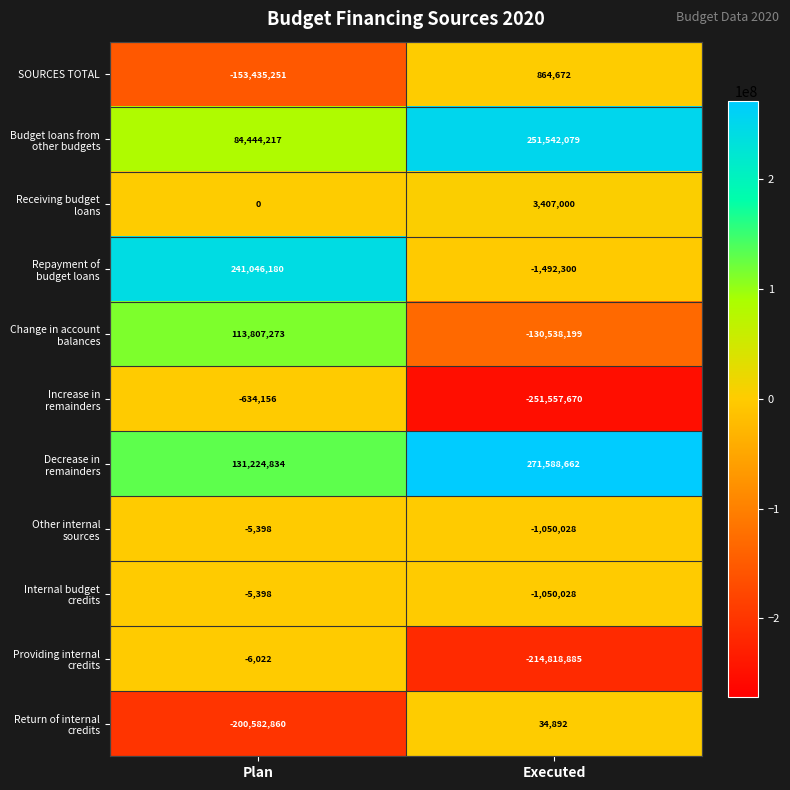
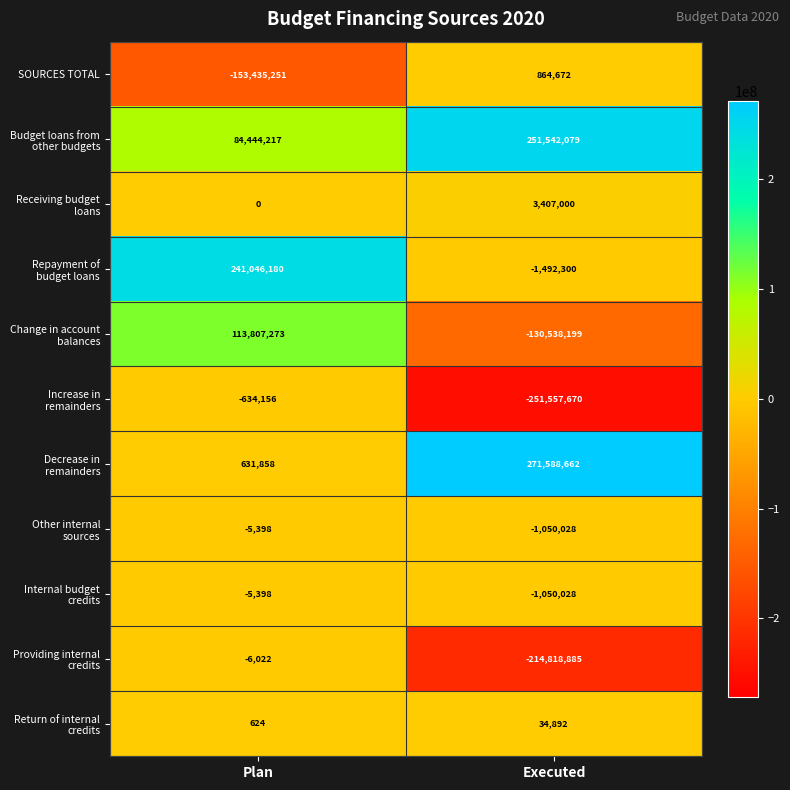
  {
    "SOURCES TOTAL": {
      "Plan": "-153,435,251",
      "Executed": "864,672"
    },
    "Budget loans from other budgets": {
      "Plan": "84,444,217",
      "Executed": "251,542,079"
    },
    "Receiving budget loans": {
      "Plan": "0",
      "Executed": "3,407,000"
    },
    "Repayment of budget loans": {
      "Plan": "241,046,180",
      "Executed": "-1,492,300"
    },
    "Change in account balances": {
      "Plan": "113,807,273",
      "Executed": "-130,538,199"
    },
    "Increase in remainders": {
      "Plan": "-634,156",
      "Executed": "-251,557,670"
    },
    "Decrease in remainders": {
-     "Plan": "131,224,834",
+     "Plan": "631,858",
      "Executed": "271,588,662"
    },
    "Other internal sources": {
      "Plan": "-5,398",
      "Executed": "-1,050,028"
    },
    "Internal budget credits": {
      "Plan": "-5,398",
      "Executed": "-1,050,028"
    },
    "Providing internal credits": {
      "Plan": "-6,022",
      "Executed": "-214,818,885"
    },
    "Return of internal credits": {
-     "Plan": "-200,582,860",
+     "Plan": "624",
      "Executed": "34,892"
    }
  }
